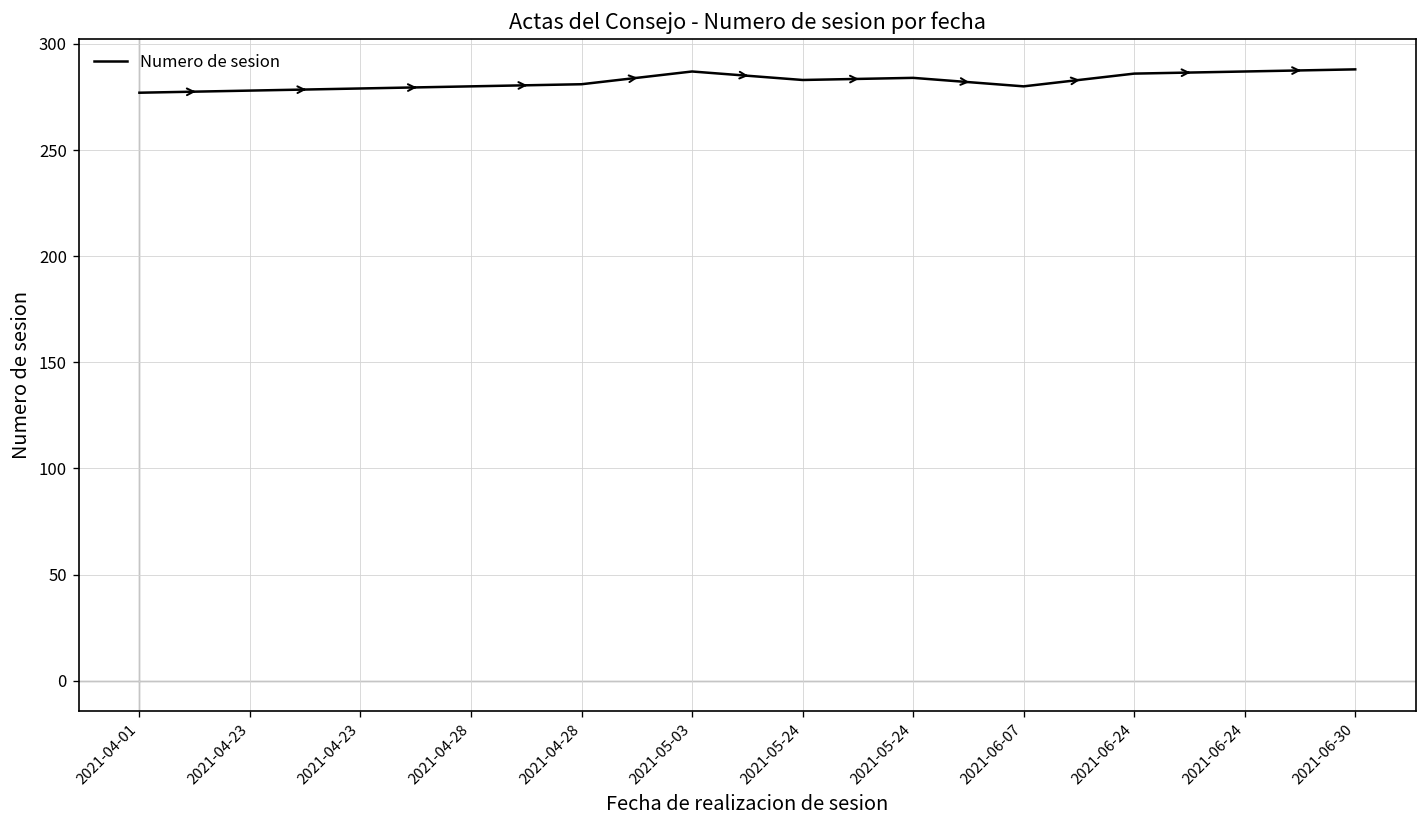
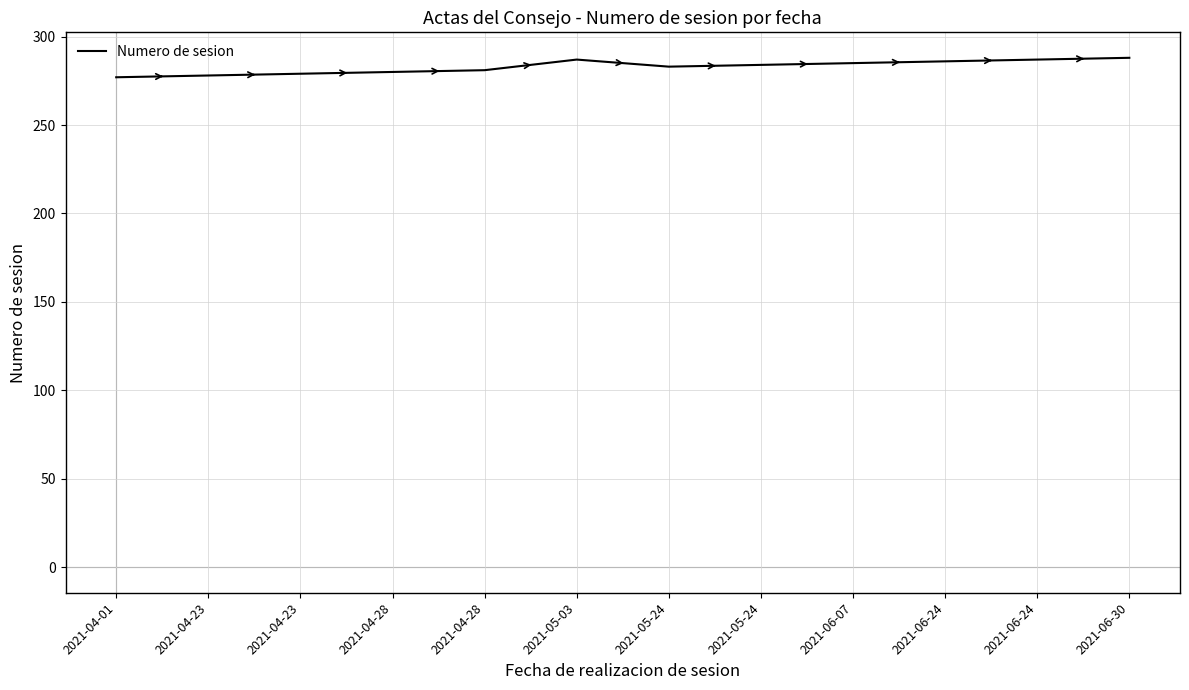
  {
    "2021-04-01": 277,
    "2021-05-03": 287,
-   "2021-06-07": 280,
+   "2021-06-07": 285,
    "2021-06-30": 288
  }
